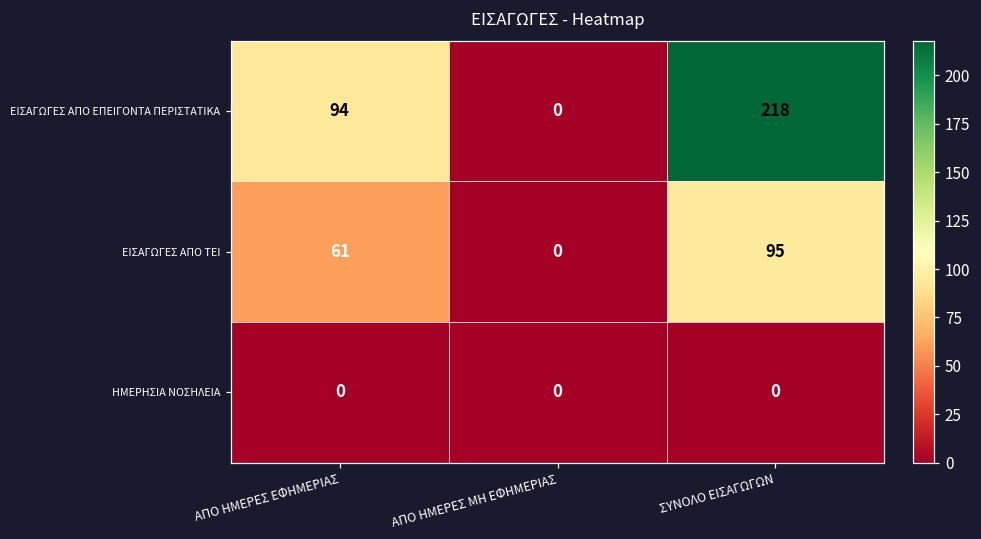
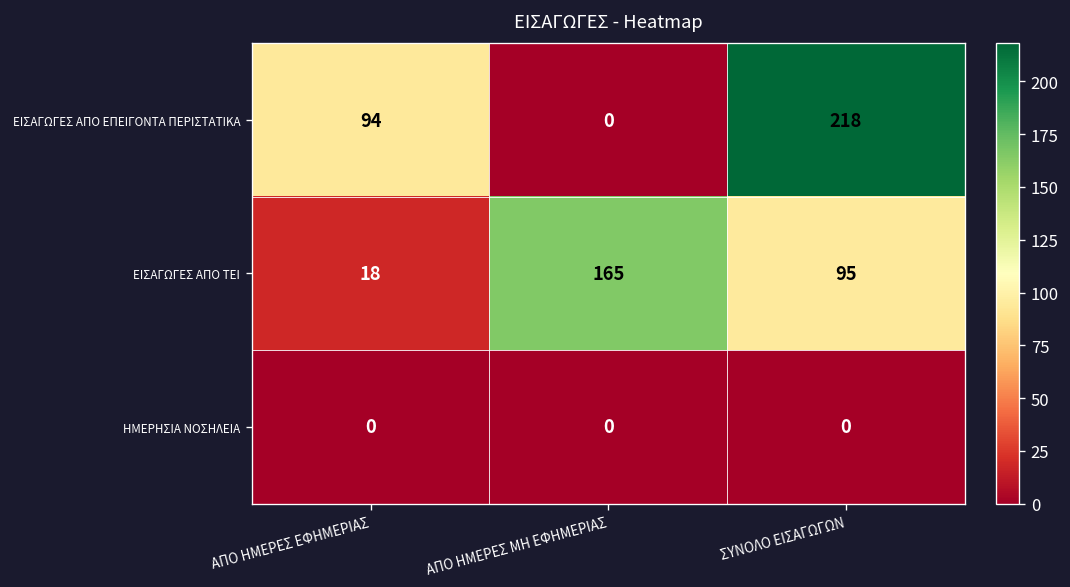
  {
    "ΕΙΣΑΓΩΓΕΣ ΑΠΟ ΕΠΕΙΓΟΝΤΑ ΠΕΡΙΣΤΑΤΙΚΑ": {
      "ΑΠΟ ΗΜΕΡΕΣ ΕΦΗΜΕΡΙΑΣ": 94,
      "ΑΠΟ ΗΜΕΡΕΣ ΜΗ ΕΦΗΜΕΡΙΑΣ": 0,
      "ΣΥΝΟΛΟ ΕΙΣΑΓΩΓΩΝ": 218
    },
    "ΕΙΣΑΓΩΓΕΣ ΑΠΟ ΤΕΙ": {
-     "ΑΠΟ ΗΜΕΡΕΣ ΕΦΗΜΕΡΙΑΣ": 61,
-     "ΑΠΟ ΗΜΕΡΕΣ ΜΗ ΕΦΗΜΕΡΙΑΣ": 0,
+     "ΑΠΟ ΗΜΕΡΕΣ ΕΦΗΜΕΡΙΑΣ": 18,
+     "ΑΠΟ ΗΜΕΡΕΣ ΜΗ ΕΦΗΜΕΡΙΑΣ": 165,
      "ΣΥΝΟΛΟ ΕΙΣΑΓΩΓΩΝ": 95
    },
    "ΗΜΕΡΗΣΙΑ ΝΟΣΗΛΕΙΑ": {
      "ΑΠΟ ΗΜΕΡΕΣ ΕΦΗΜΕΡΙΑΣ": 0,
      "ΑΠΟ ΗΜΕΡΕΣ ΜΗ ΕΦΗΜΕΡΙΑΣ": 0,
      "ΣΥΝΟΛΟ ΕΙΣΑΓΩΓΩΝ": 0
    }
  }
